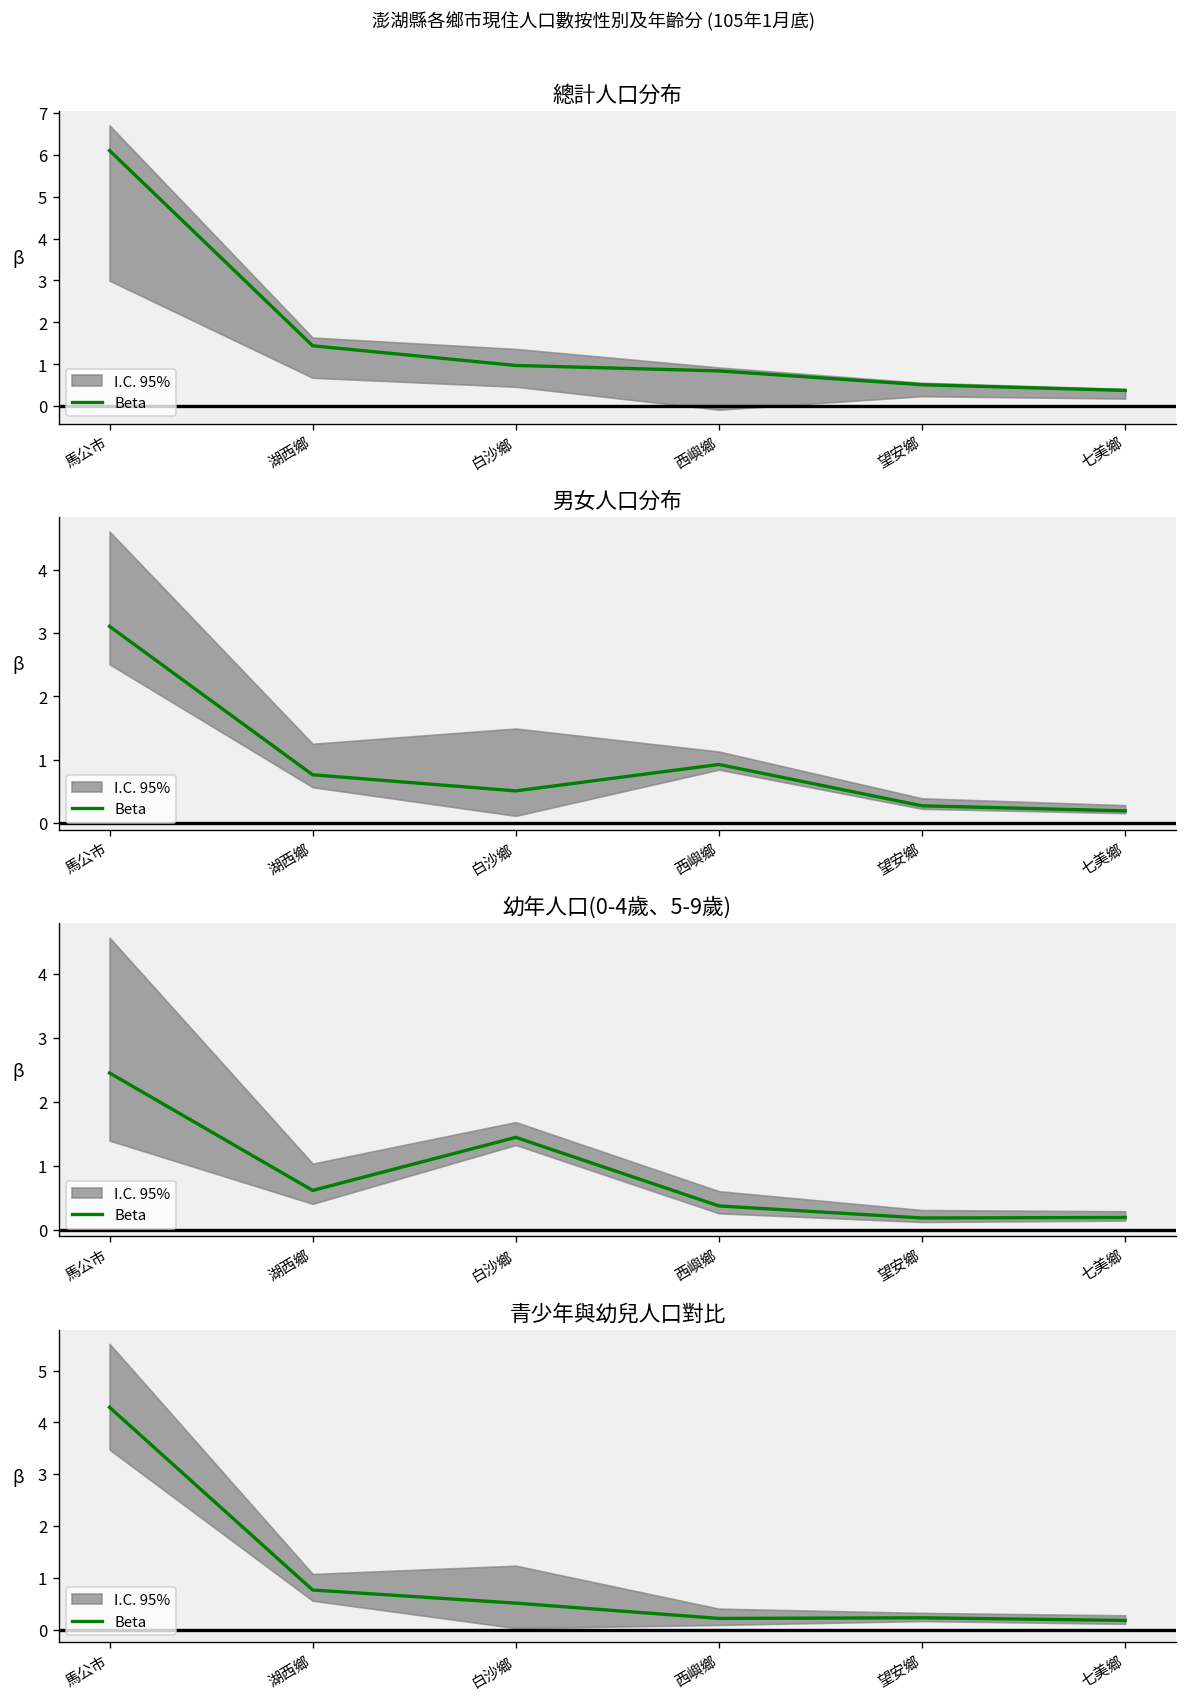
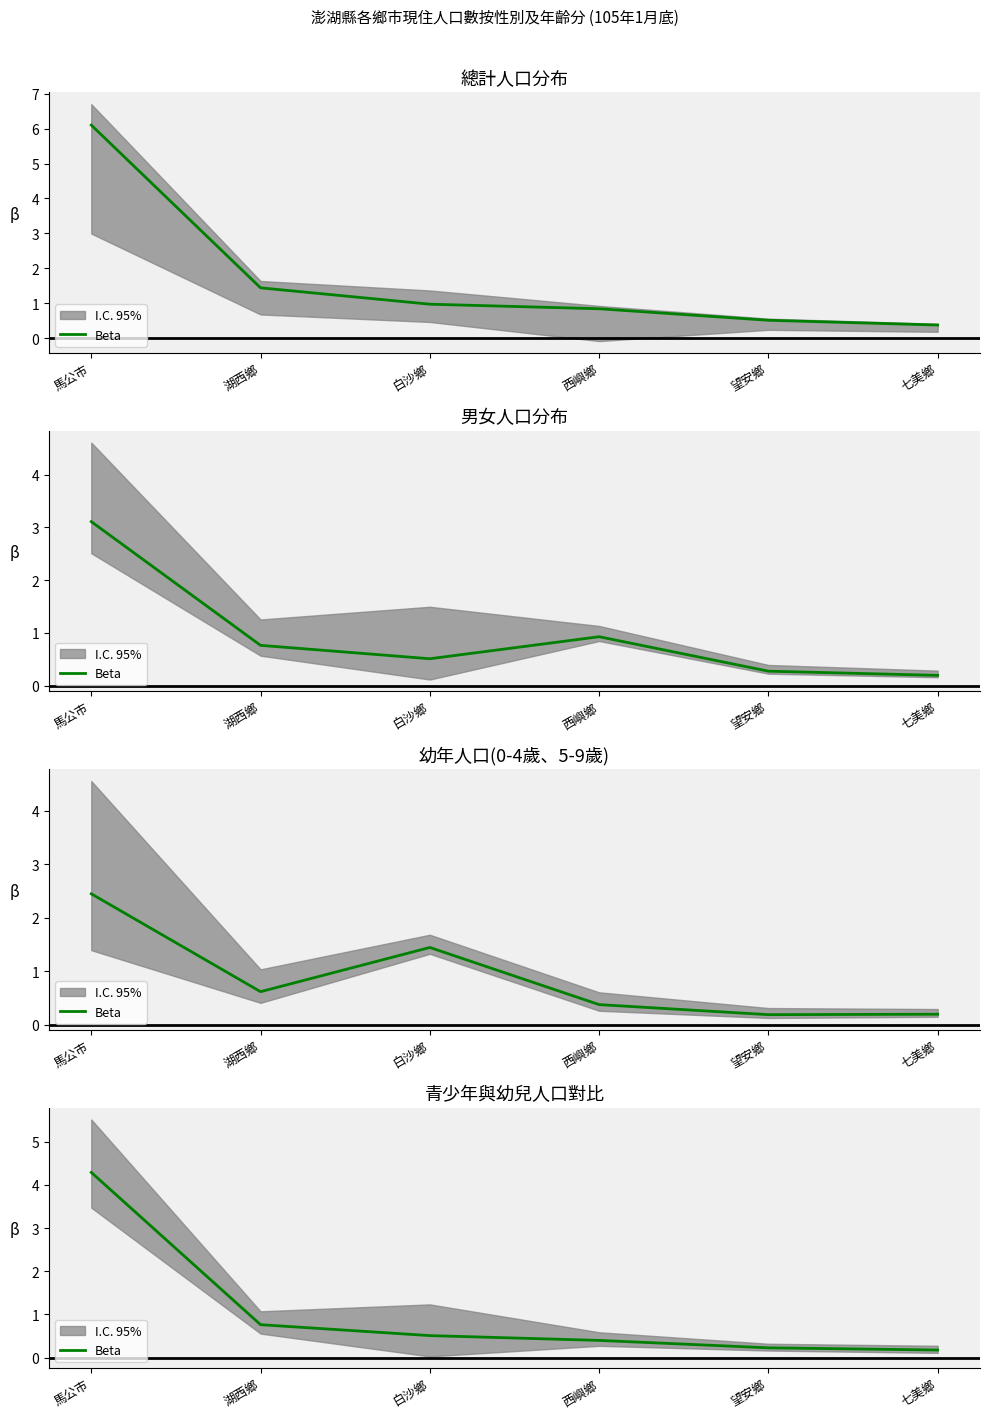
  {
    "總計人口分布": {
      "Beta": {
        "馬公市": 6.1,
        "湖西鄉": 1.4,
        "白沙鄉": 1.0,
        "西嶼鄉": 0.8
      }
    },
    "男女人口分布": {
      "Beta": {
        "馬公市": 3.1,
        "湖西鄉": 0.8,
        "白沙鄉": 0.5,
        "西嶼鄉": 0.9,
        "望安鄉": 0.3,
        "七美鄉": 0.2
      }
    },
    "幼年人口(0-4歲、5-9歲)": {
      "Beta": {
        "馬公市": 2.5,
        "湖西鄉": 0.6,
        "白沙鄉": 1.4,
        "西嶼鄉": 0.4,
        "望安鄉": 0.2,
        "七美鄉": 0.2
      }
    },
    "青少年與幼兒人口對比": {
      "Beta": {
        "馬公市": 4.3,
        "湖西鄉": 0.8,
        "白沙鄉": 0.5,
-       "西嶼鄉": 0.2,
+       "西嶼鄉": 0.4,
        "望安鄉": 0.2,
        "七美鄉": 0.2
      }
    }
  }
